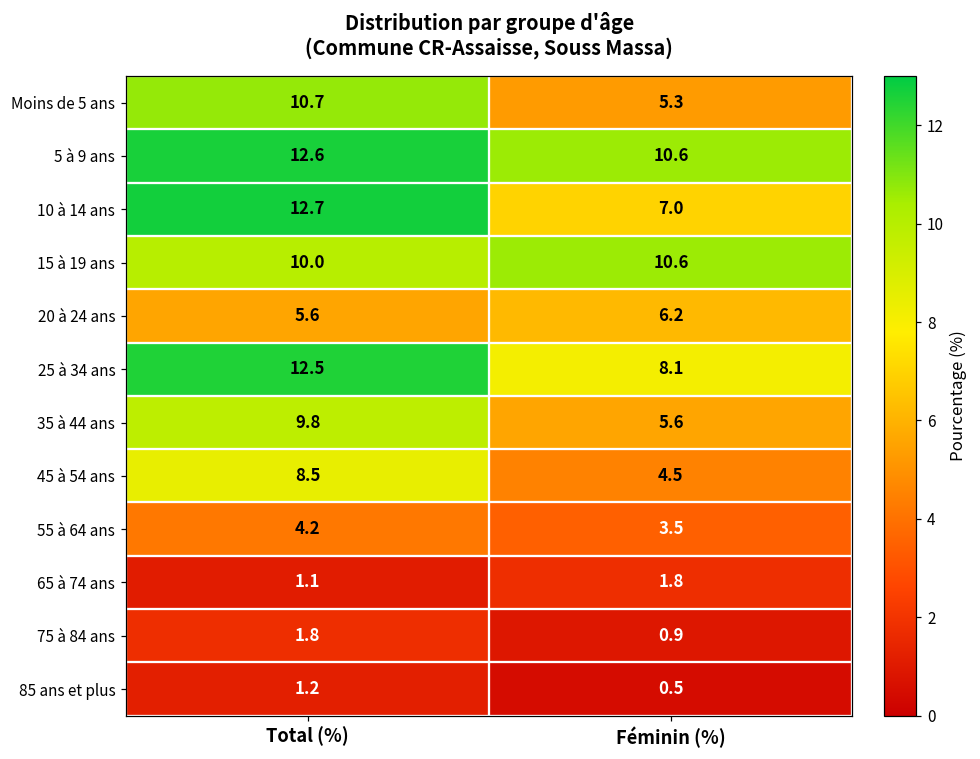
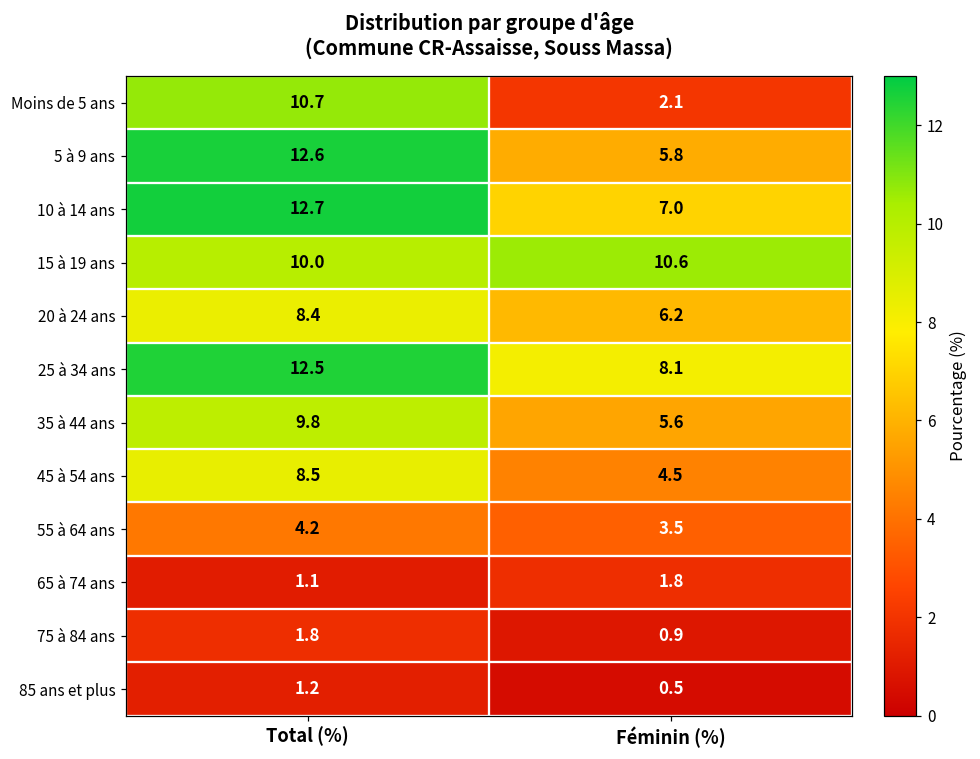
  {
    "Moins de 5 ans": {
      "Total (%)": 10.7,
-     "Féminin (%)": 5.3
+     "Féminin (%)": 2.1
    },
    "5 à 9 ans": {
      "Total (%)": 12.6,
-     "Féminin (%)": 10.6
+     "Féminin (%)": 5.8
    },
    "10 à 14 ans": {
      "Total (%)": 12.7,
      "Féminin (%)": 7.0
    },
    "15 à 19 ans": {
      "Total (%)": 10.0,
      "Féminin (%)": 10.6
    },
    "20 à 24 ans": {
-     "Total (%)": 5.6,
+     "Total (%)": 8.4,
      "Féminin (%)": 6.2
    },
    "25 à 34 ans": {
      "Total (%)": 12.5,
      "Féminin (%)": 8.1
    },
    "35 à 44 ans": {
      "Total (%)": 9.8,
      "Féminin (%)": 5.6
    },
    "45 à 54 ans": {
      "Total (%)": 8.5,
      "Féminin (%)": 4.5
    },
    "55 à 64 ans": {
      "Total (%)": 4.2,
      "Féminin (%)": 3.5
    },
    "65 à 74 ans": {
      "Total (%)": 1.1,
      "Féminin (%)": 1.8
    },
    "75 à 84 ans": {
      "Total (%)": 1.8,
      "Féminin (%)": 0.9
    },
    "85 ans et plus": {
      "Total (%)": 1.2,
      "Féminin (%)": 0.5
    }
  }
